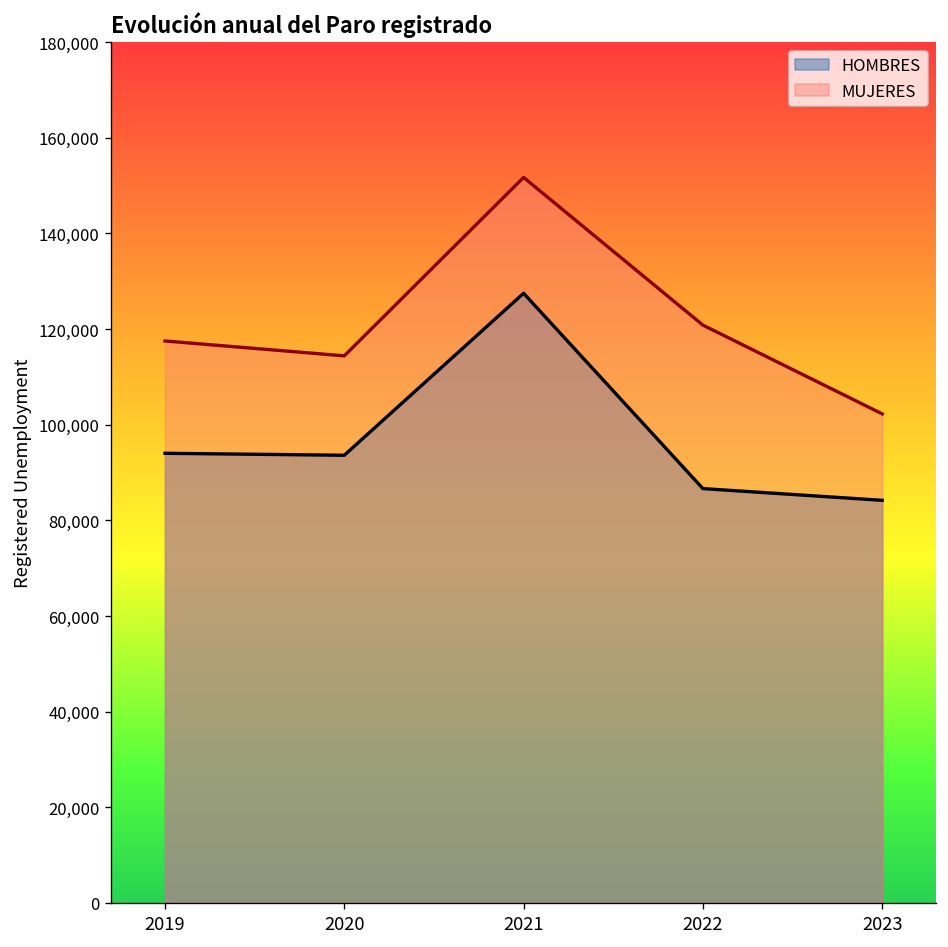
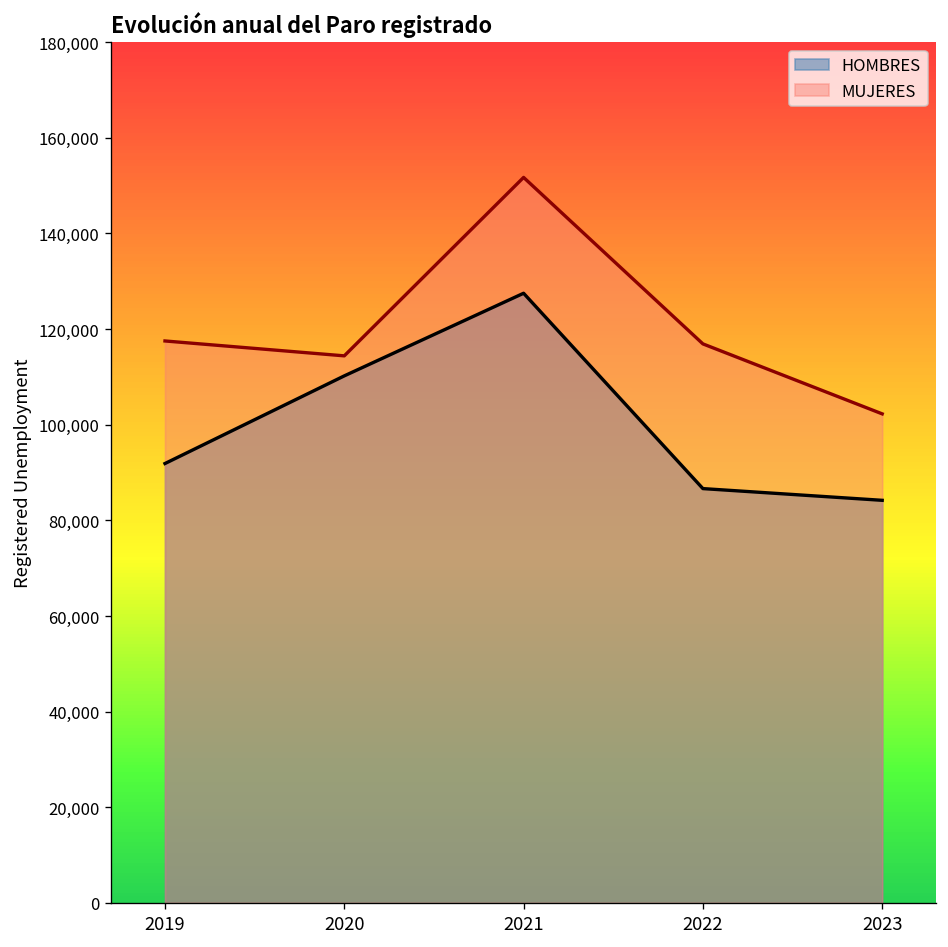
  {
    "HOMBRES": {
-     "2019": "94,000",
-     "2020": "94,000",
+     "2019": "92,000",
+     "2020": "110,000",
      "2021": "128,000",
      "2022": "87,000",
      "2023": "84,000"
    },
    "MUJERES": {
      "2019": "118,000",
      "2020": "114,000",
      "2021": "152,000",
-     "2022": "121,000",
+     "2022": "117,000",
      "2023": "102,000"
    }
  }
